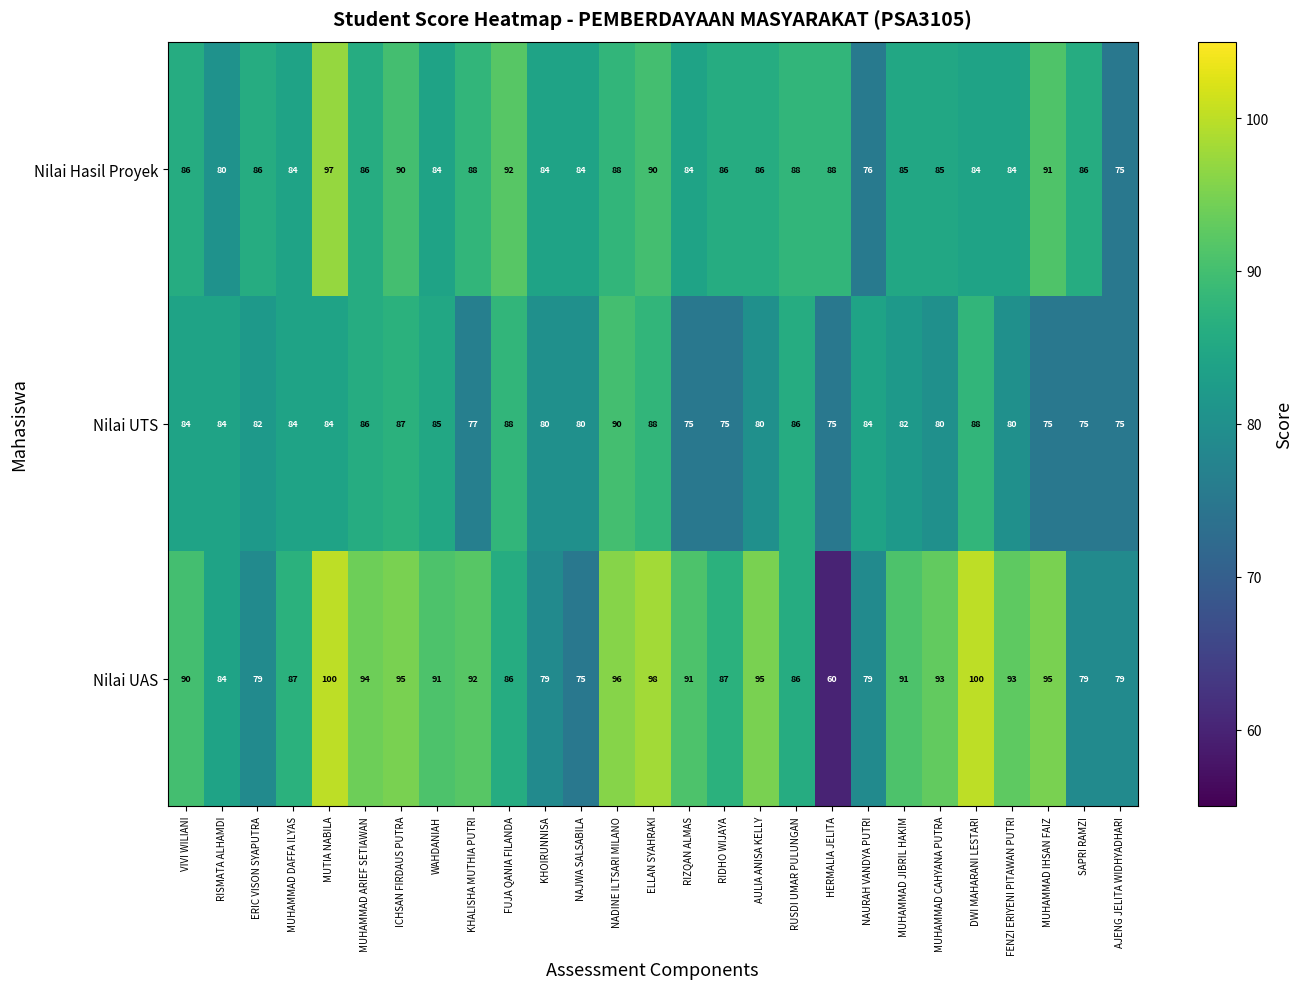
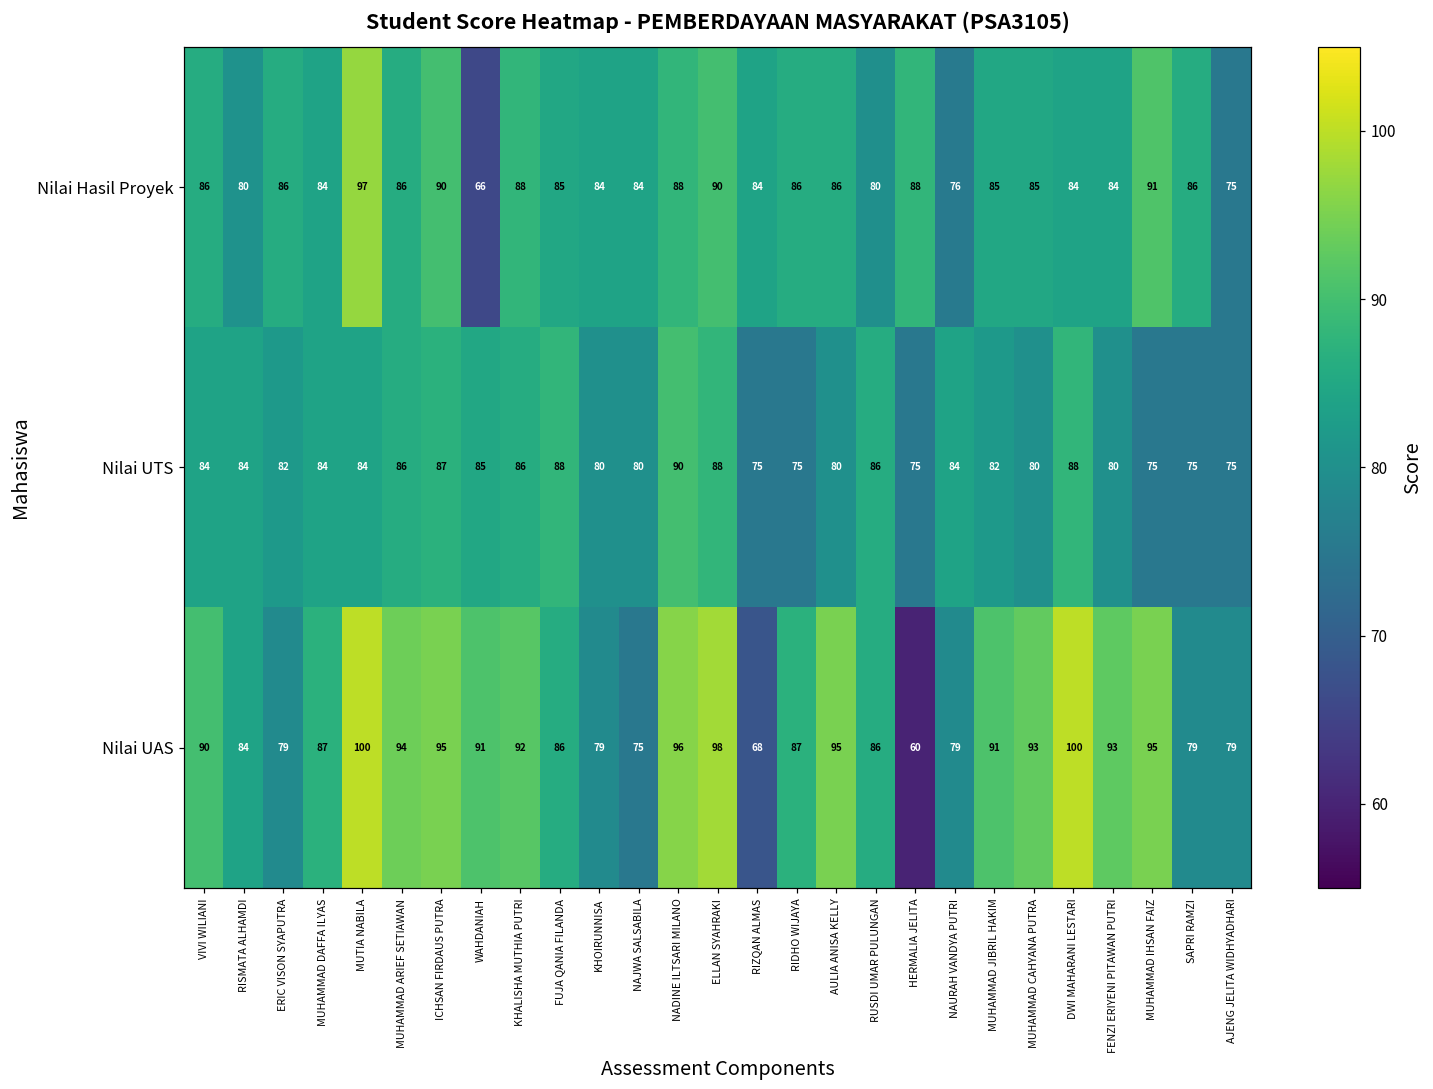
  {
    "Nilai Hasil Proyek": {
      "VIVI WILIANI": 86,
      "RISMATA ALHAMDI": 80,
      "ERIC VISON SYAPUTRA": 86,
      "MUHAMMAD DAFFA ILYAS": 84,
      "MUTIA NABILA": 97,
      "MUHAMMAD ARIEF SETIAWAN": 86,
      "ICHSAN FIRDAUS PUTRA": 90,
-     "WAHDANIAH": 84,
+     "WAHDANIAH": 66,
      "KHALISHA MUTHIA PUTRI": 88,
-     "FUJA QANIA FILANDA": 92,
+     "FUJA QANIA FILANDA": 85,
      "KHOIRUNNISA": 84,
      "NAJWA SALSABILA": 84,
      "NADINE ILTSARI MILANO": 88,
      "ELLAN SYAHRAKI": 90,
      "RIZQAN ALMAS": 84,
      "RIDHO WIJAYA": 86,
      "AULIA ANISA KELLY": 86,
-     "RUSDI UMAR PULUNGAN": 88,
+     "RUSDI UMAR PULUNGAN": 80,
      "HERMALIA JELITA": 88,
      "NAURAH VANDYA PUTRI": 76,
      "MUHAMMAD JIBRIL HAKIM": 85,
      "MUHAMMAD CAHYANA PUTRA": 85,
      "DWI MAHARANI LESTARI": 84,
      "FENZI ERIYENI PITAWAN PUTRI": 84,
      "MUHAMMAD IHSAN FAIZ": 91,
      "SAPRI RAMZI": 86,
      "AJENG JELITA WIDHYADHARI": 75
    },
    "Nilai UTS": {
      "VIVI WILIANI": 84,
      "RISMATA ALHAMDI": 84,
      "ERIC VISON SYAPUTRA": 82,
      "MUHAMMAD DAFFA ILYAS": 84,
      "MUTIA NABILA": 84,
      "MUHAMMAD ARIEF SETIAWAN": 86,
      "ICHSAN FIRDAUS PUTRA": 87,
      "WAHDANIAH": 85,
-     "KHALISHA MUTHIA PUTRI": 77,
+     "KHALISHA MUTHIA PUTRI": 86,
      "FUJA QANIA FILANDA": 88,
      "KHOIRUNNISA": 80,
      "NAJWA SALSABILA": 80,
      "NADINE ILTSARI MILANO": 90,
      "ELLAN SYAHRAKI": 88,
      "RIZQAN ALMAS": 75,
      "RIDHO WIJAYA": 75,
      "AULIA ANISA KELLY": 80,
      "RUSDI UMAR PULUNGAN": 86,
      "HERMALIA JELITA": 75,
      "NAURAH VANDYA PUTRI": 84,
      "MUHAMMAD JIBRIL HAKIM": 82,
      "MUHAMMAD CAHYANA PUTRA": 80,
      "DWI MAHARANI LESTARI": 88,
      "FENZI ERIYENI PITAWAN PUTRI": 80,
      "MUHAMMAD IHSAN FAIZ": 75,
      "SAPRI RAMZI": 75,
      "AJENG JELITA WIDHYADHARI": 75
    },
    "Nilai UAS": {
      "VIVI WILIANI": 90,
      "RISMATA ALHAMDI": 84,
      "ERIC VISON SYAPUTRA": 79,
      "MUHAMMAD DAFFA ILYAS": 87,
      "MUTIA NABILA": 100,
      "MUHAMMAD ARIEF SETIAWAN": 94,
      "ICHSAN FIRDAUS PUTRA": 95,
      "WAHDANIAH": 91,
      "KHALISHA MUTHIA PUTRI": 92,
      "FUJA QANIA FILANDA": 86,
      "KHOIRUNNISA": 79,
      "NAJWA SALSABILA": 75,
      "NADINE ILTSARI MILANO": 96,
      "ELLAN SYAHRAKI": 98,
-     "RIZQAN ALMAS": 91,
+     "RIZQAN ALMAS": 68,
      "RIDHO WIJAYA": 87,
      "AULIA ANISA KELLY": 95,
      "RUSDI UMAR PULUNGAN": 86,
      "HERMALIA JELITA": 60,
      "NAURAH VANDYA PUTRI": 79,
      "MUHAMMAD JIBRIL HAKIM": 91,
      "MUHAMMAD CAHYANA PUTRA": 93,
      "DWI MAHARANI LESTARI": 100,
      "FENZI ERIYENI PITAWAN PUTRI": 93,
      "MUHAMMAD IHSAN FAIZ": 95,
      "SAPRI RAMZI": 79,
      "AJENG JELITA WIDHYADHARI": 79
    }
  }
